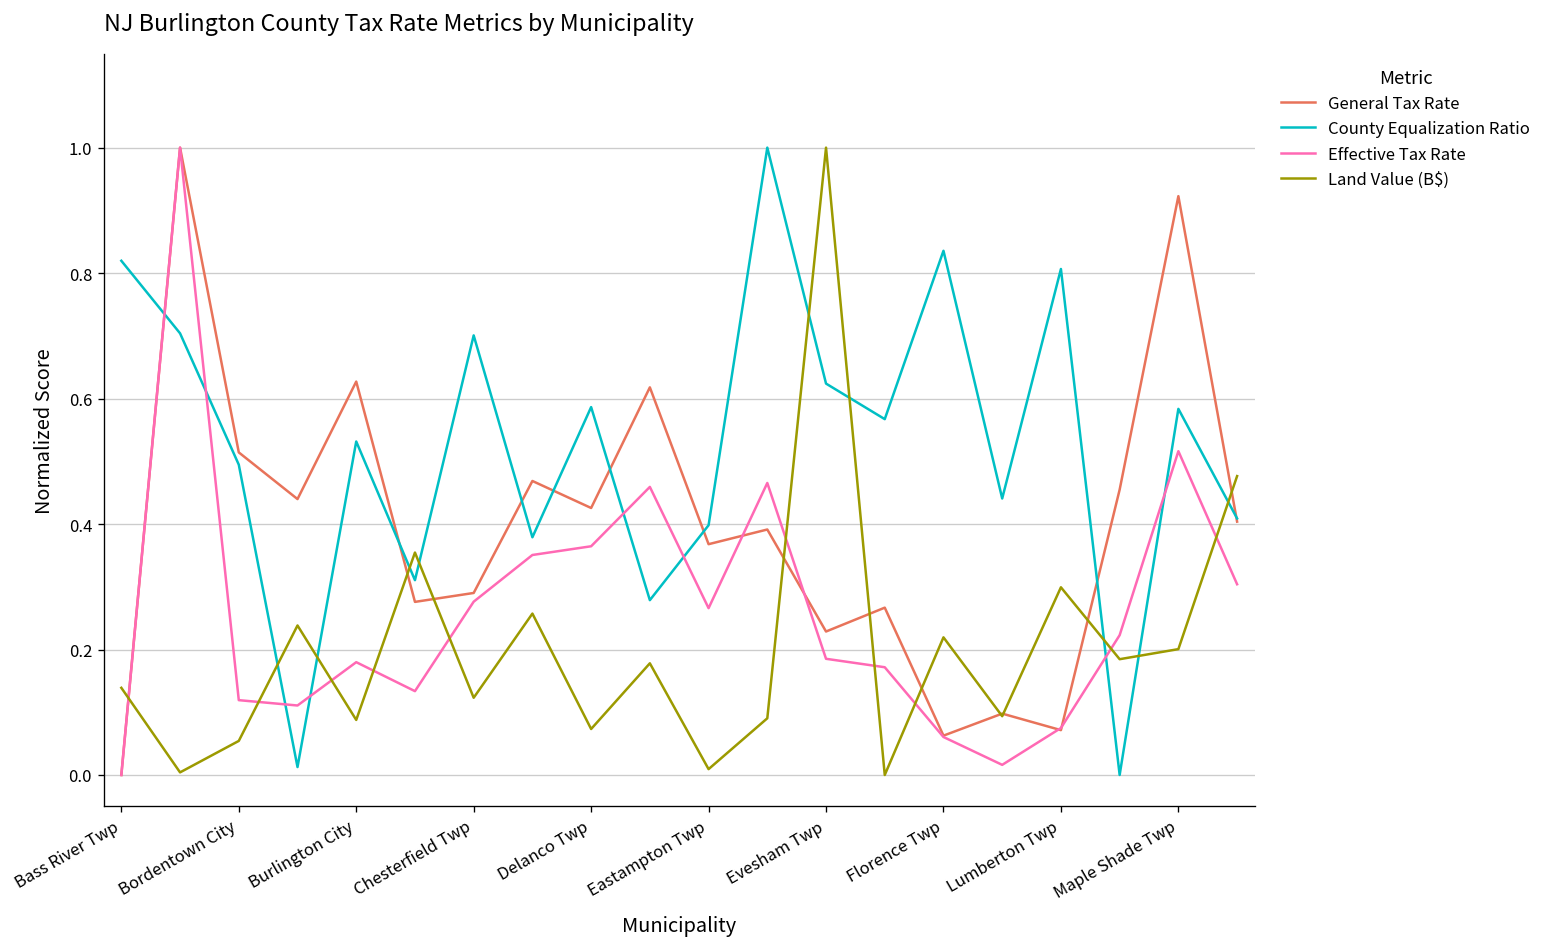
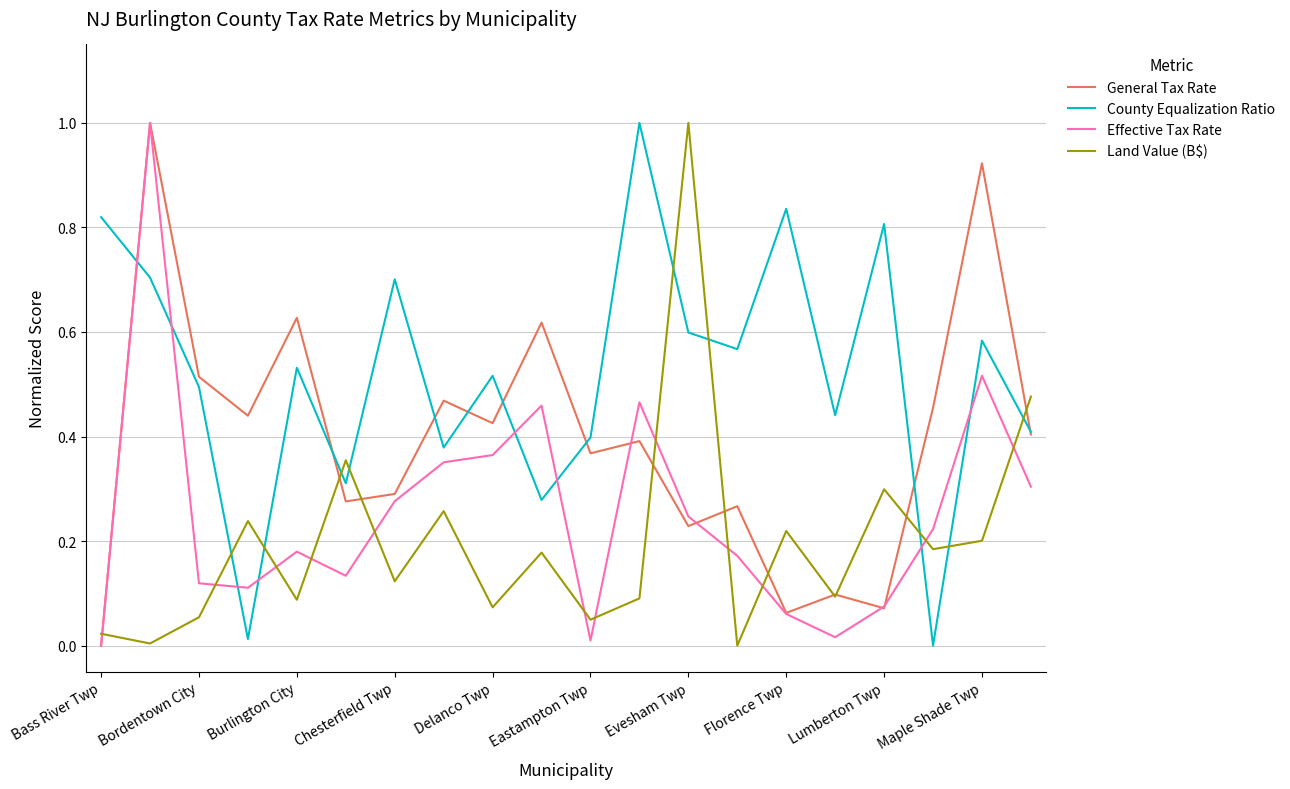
  {
    "General Tax Rate": {
      "Bordentown City": 0.51,
      "Burlington City": 0.63,
      "Chesterfield Twp": 0.29,
      "Delanco Twp": 0.43,
      "Eastampton Twp": 0.37,
      "Evesham Twp": 0.23,
      "Maple Shade Twp": 0.92
    },
    "County Equalization Ratio": {
      "Bass River Twp": 0.82,
      "Bordentown City": 0.49,
      "Burlington City": 0.53,
      "Chesterfield Twp": 0.70,
-     "Delanco Twp": 0.59,
+     "Delanco Twp": 0.52,
      "Eastampton Twp": 0.40,
-     "Evesham Twp": 0.62,
+     "Evesham Twp": 0.60,
      "Florence Twp": 0.84,
      "Lumberton Twp": 0.81,
      "Maple Shade Twp": 0.58
    },
    "Effective Tax Rate": {
      "Bordentown City": 0.12,
      "Burlington City": 0.18,
      "Chesterfield Twp": 0.28,
      "Delanco Twp": 0.36,
-     "Eastampton Twp": 0.27,
-     "Evesham Twp": 0.19,
+     "Eastampton Twp": 0.01,
+     "Evesham Twp": 0.25,
      "Maple Shade Twp": 0.52
    },
    "Land Value (B$)": {
-     "Bass River Twp": 0.14,
+     "Bass River Twp": 0.02,
      "Bordentown City": 0.05,
      "Burlington City": 0.09,
      "Chesterfield Twp": 0.12,
      "Delanco Twp": 0.07,
-     "Eastampton Twp": 0.01,
+     "Eastampton Twp": 0.05,
      "Evesham Twp": 1.00,
      "Florence Twp": 0.22,
      "Lumberton Twp": 0.30,
      "Maple Shade Twp": 0.20
    }
  }
